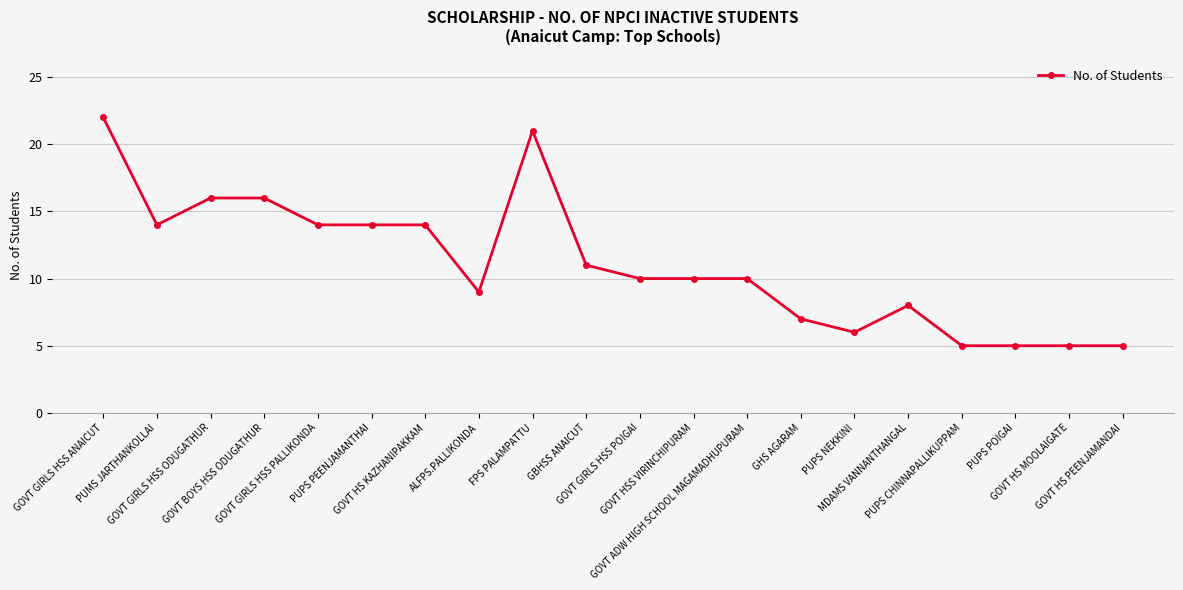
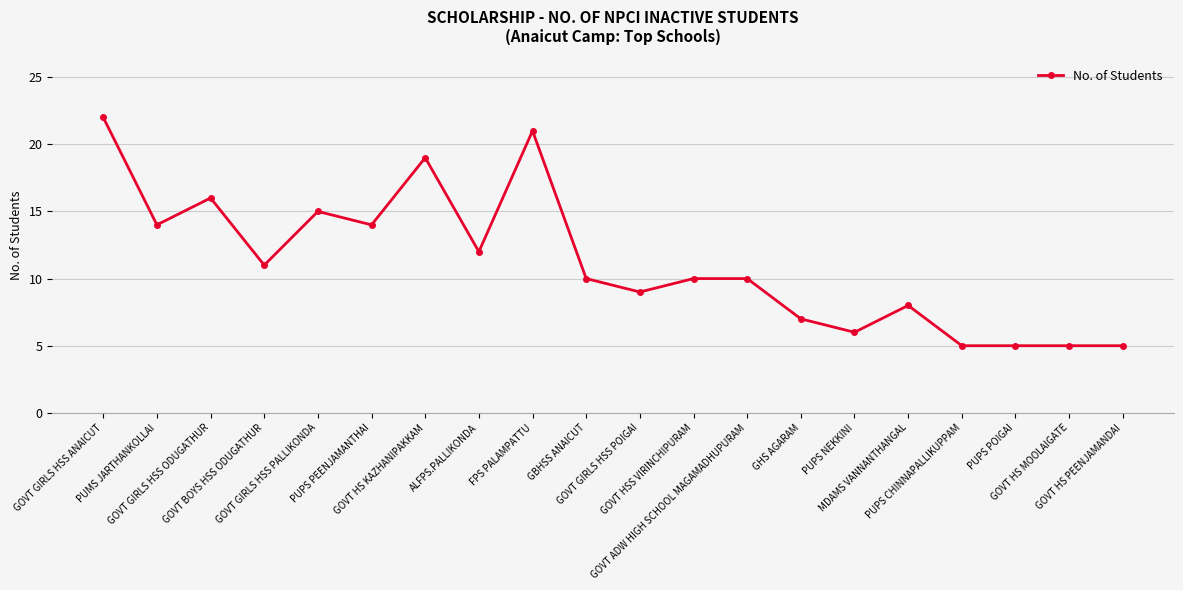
  {
    "GOVT GIRLS HSS ANAICUT": 22,
    "PUMS JARTHANKOLLAI": 14,
    "GOVT GIRLS HSS ODUGATHUR": 16,
-   "GOVT BOYS HSS ODUGATHUR": 16,
-   "GOVT GIRLS HSS PALLIKONDA": 14,
+   "GOVT BOYS HSS ODUGATHUR": 11,
+   "GOVT GIRLS HSS PALLIKONDA": 15,
    "PUPS PEENJAMANTHAI": 14,
-   "GOVT HS KAZHANIPAKKAM": 14,
-   "ALFPS.PALLIKONDA": 9,
+   "GOVT HS KAZHANIPAKKAM": 19,
+   "ALFPS.PALLIKONDA": 12,
    "FPS PALAMPATTU": 21,
-   "GBHSS ANAICUT": 11,
-   "GOVT GIRLS HSS POIGAI": 10,
+   "GBHSS ANAICUT": 10,
+   "GOVT GIRLS HSS POIGAI": 9,
    "GOVT HSS VIRINCHIPURAM": 10,
    "GOVT ADW HIGH SCHOOL MAGAMADHUPURAM": 10,
    "GHS AGARAM": 7,
    "PUPS NEKKINI": 6,
    "MDAMS VANNANTHANGAL": 8,
    "PUPS CHINNAPALLIKUPPAM": 5,
    "PUPS POIGAI": 5,
    "GOVT HS MOOLAIGATE": 5,
    "GOVT HS PEENJAMANDAI": 5
  }
